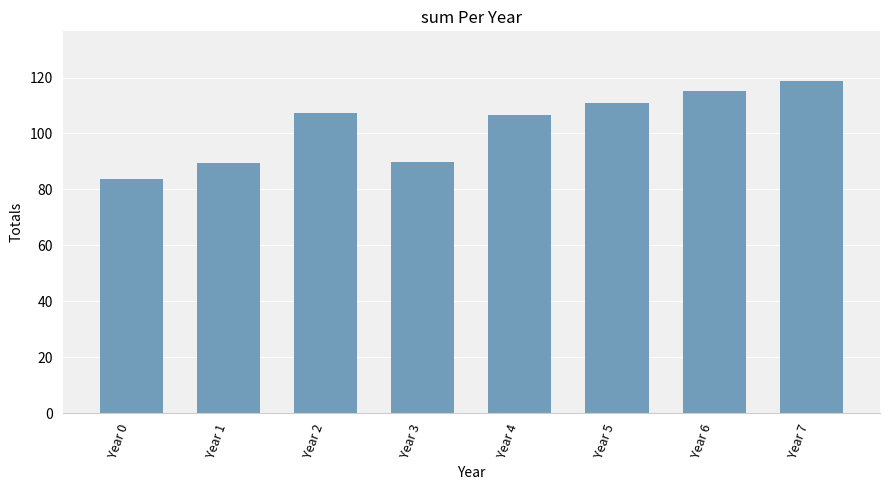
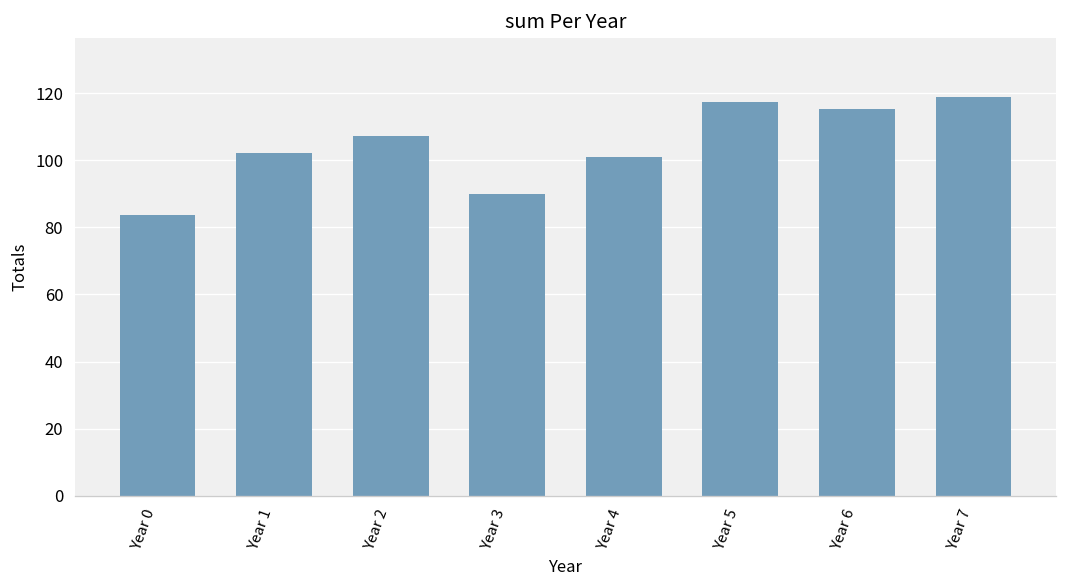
  {
    "Year 0": 84,
-   "Year 1": 89,
+   "Year 1": 102,
    "Year 2": 107,
    "Year 3": 90,
-   "Year 4": 107,
-   "Year 5": 111,
+   "Year 4": 101,
+   "Year 5": 117,
    "Year 6": 115,
    "Year 7": 119
  }
